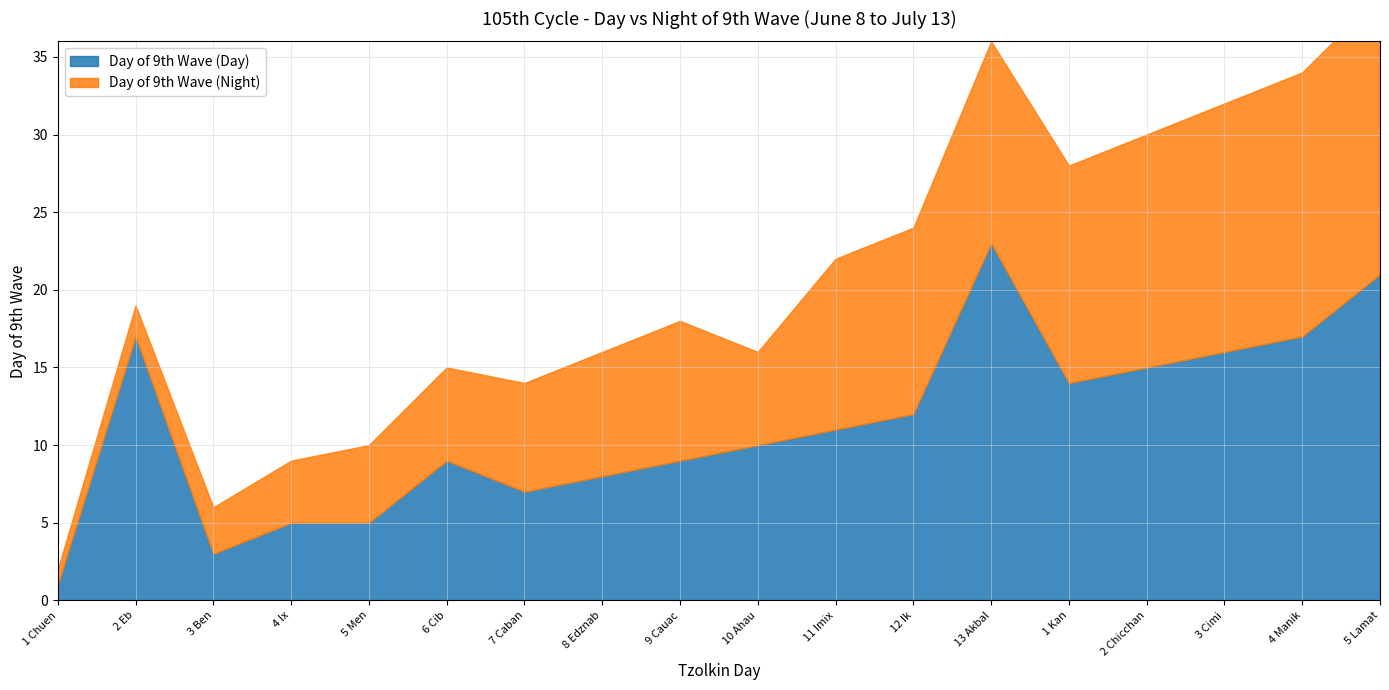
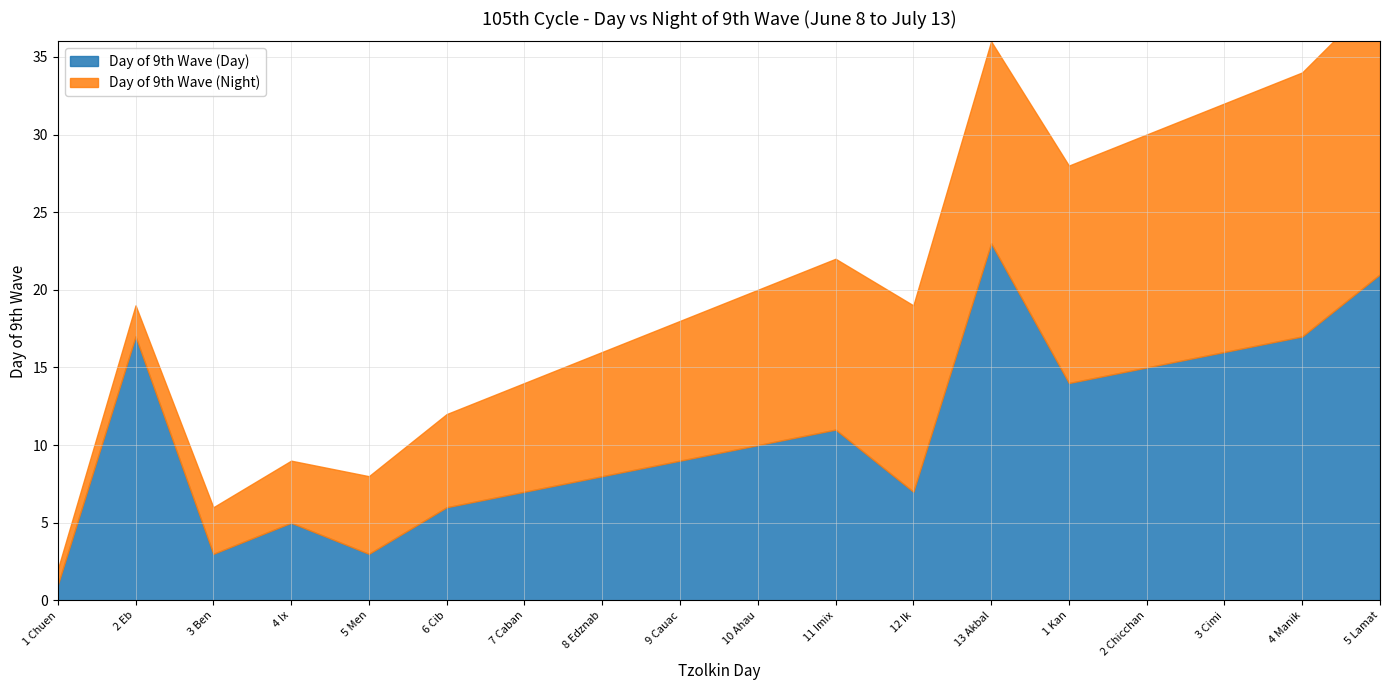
  {
    "Day of 9th Wave (Day)": {
      "1 Chuen": 1,
      "2 Eb": 17,
      "3 Ben": 3,
      "4 Ix": 5,
-     "5 Men": 5,
-     "6 Cib": 9,
+     "5 Men": 3,
+     "6 Cib": 6,
      "7 Caban": 7,
      "8 Edznab": 8,
      "9 Cauac": 9,
      "10 Ahau": 10,
      "11 Imix": 11,
-     "12 Ik": 12,
+     "12 Ik": 7,
      "13 Akbal": 23,
      "1 Kan": 14,
      "2 Chicchan": 15,
      "3 Cimi": 16,
      "4 Manik": 17,
      "5 Lamat": 21
    },
    "Day of 9th Wave (Night)": {
      "1 Chuen": 1,
      "2 Eb": 2,
      "3 Ben": 3,
      "4 Ix": 4,
      "5 Men": 5,
      "6 Cib": 6,
      "7 Caban": 7,
      "8 Edznab": 8,
      "9 Cauac": 9,
-     "10 Ahau": 6,
+     "10 Ahau": 10,
      "11 Imix": 11,
      "12 Ik": 12,
      "13 Akbal": 13,
      "1 Kan": 14,
      "2 Chicchan": 15,
      "3 Cimi": 16,
      "4 Manik": 17
    }
  }
